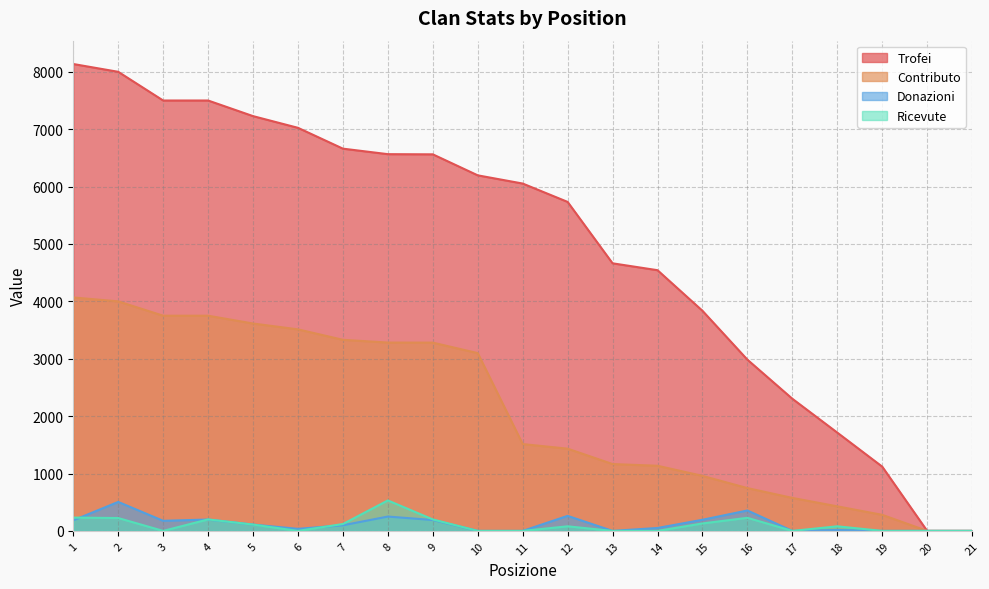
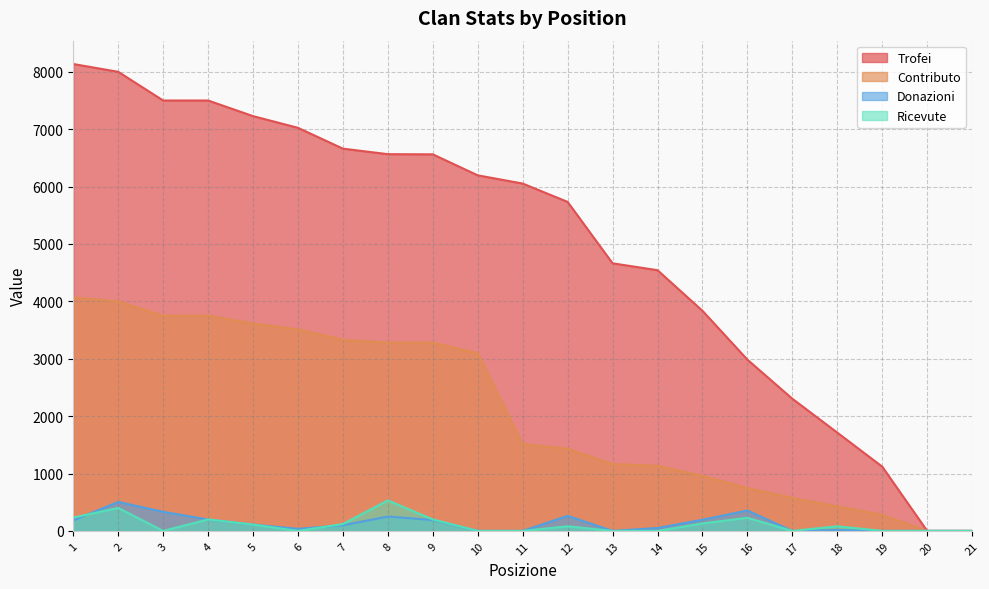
  {
    "Donazioni": {
      "1": 200,
      "2": 500,
-     "3": 200,
+     "3": 300,
      "8": 300,
      "12": 300,
      "14": 100,
      "15": 200,
      "16": 400,
      "18": 0
    },
    "Ricevute": {
      "1": 200,
-     "2": 200,
+     "2": 400,
      "3": 0,
      "8": 500,
      "12": 100,
      "14": 0,
      "15": 100,
      "16": 200,
      "18": 100
    }
  }
